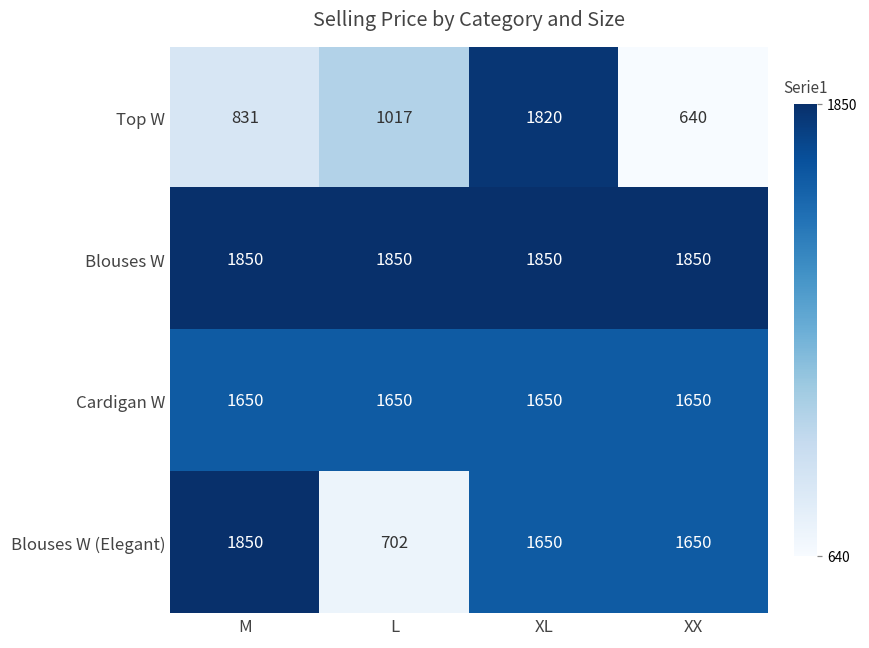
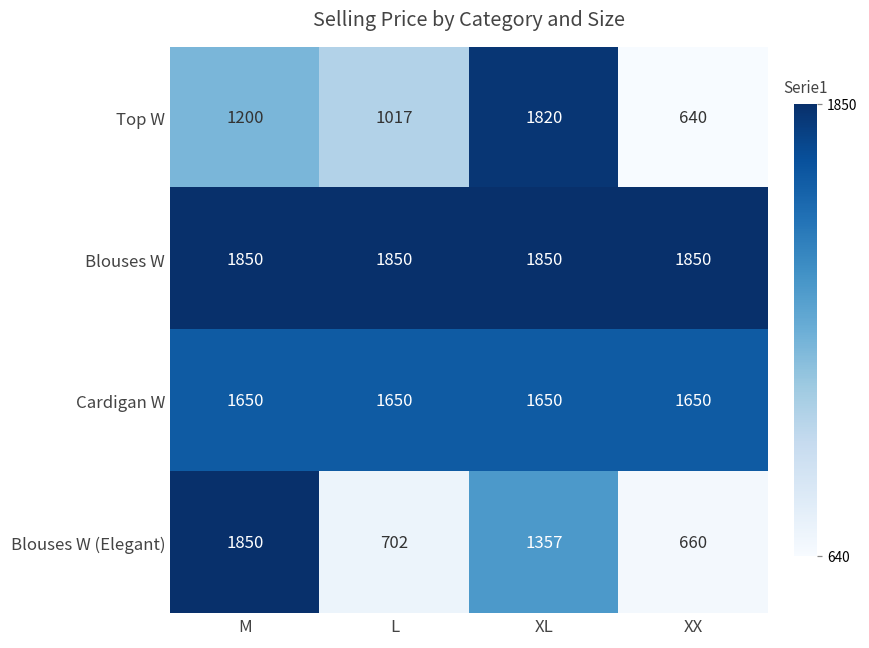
  {
    "Top W": {
-     "M": 831,
+     "M": 1200,
      "L": 1017,
      "XL": 1820,
      "XX": 640
    },
    "Blouses W": {
      "M": 1850,
      "L": 1850,
      "XL": 1850,
      "XX": 1850
    },
    "Cardigan W": {
      "M": 1650,
      "L": 1650,
      "XL": 1650,
      "XX": 1650
    },
    "Blouses W (Elegant)": {
      "M": 1850,
      "L": 702,
-     "XL": 1650,
-     "XX": 1650
+     "XL": 1357,
+     "XX": 660
    }
  }
